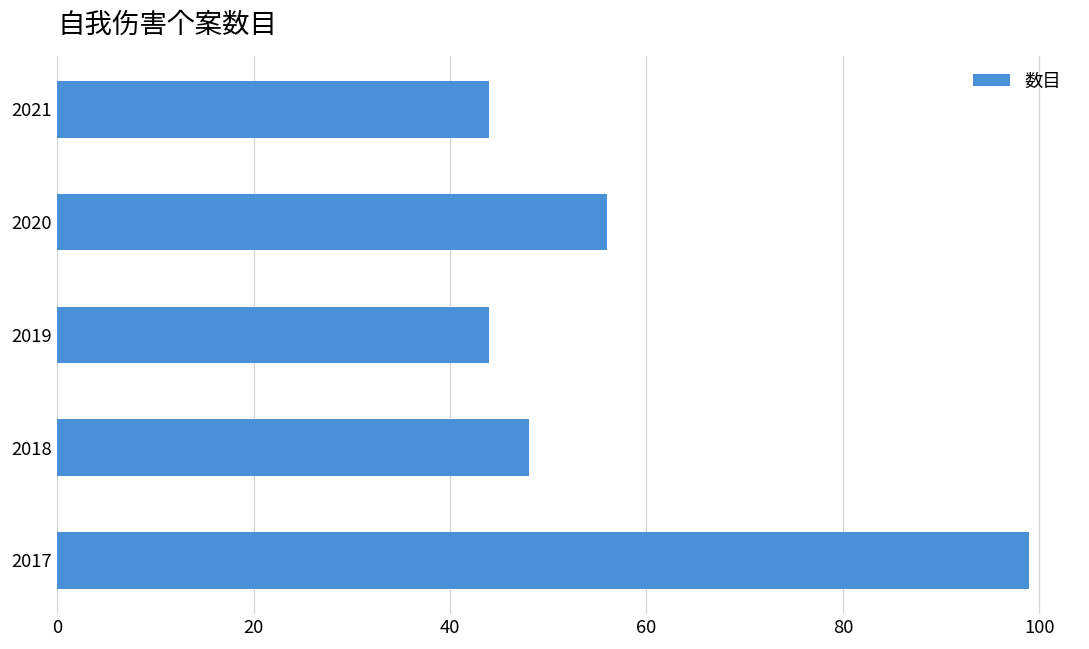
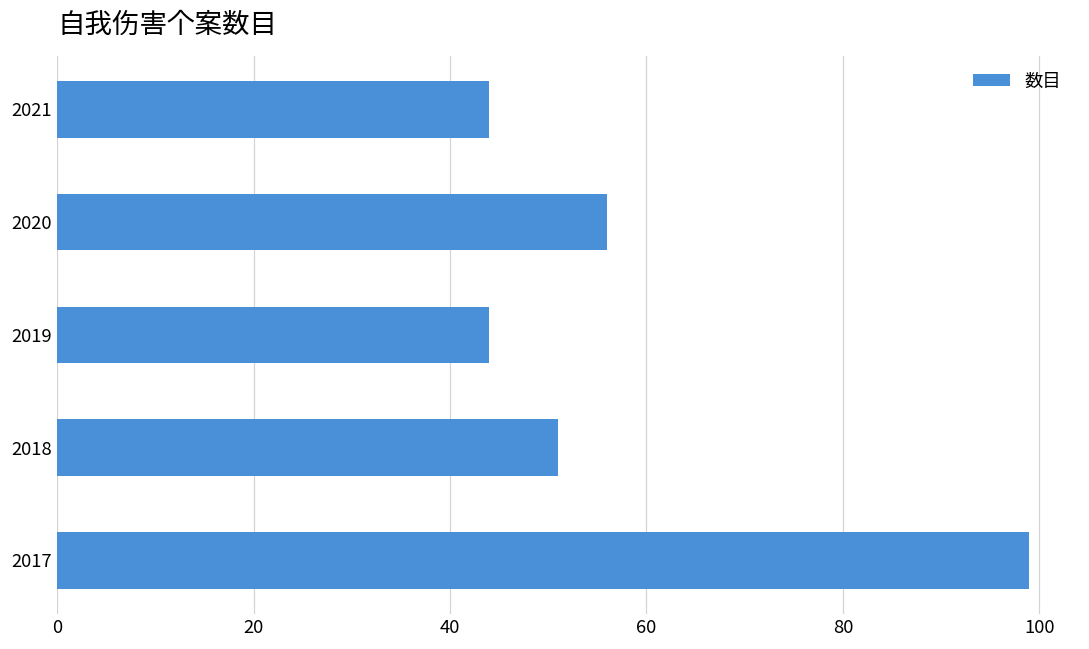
  {
    "2021": 44,
    "2020": 56,
    "2019": 44,
-   "2018": 48,
+   "2018": 51,
    "2017": 99
  }
